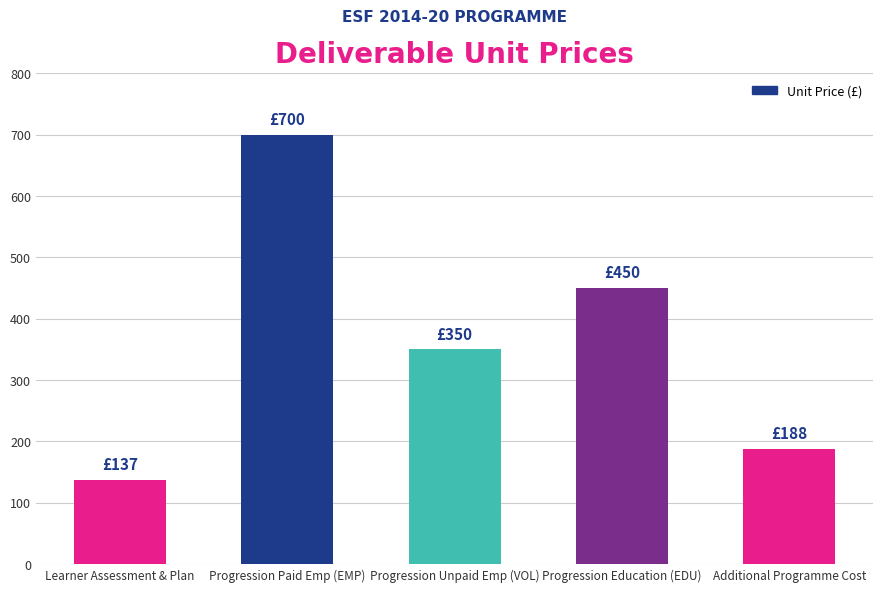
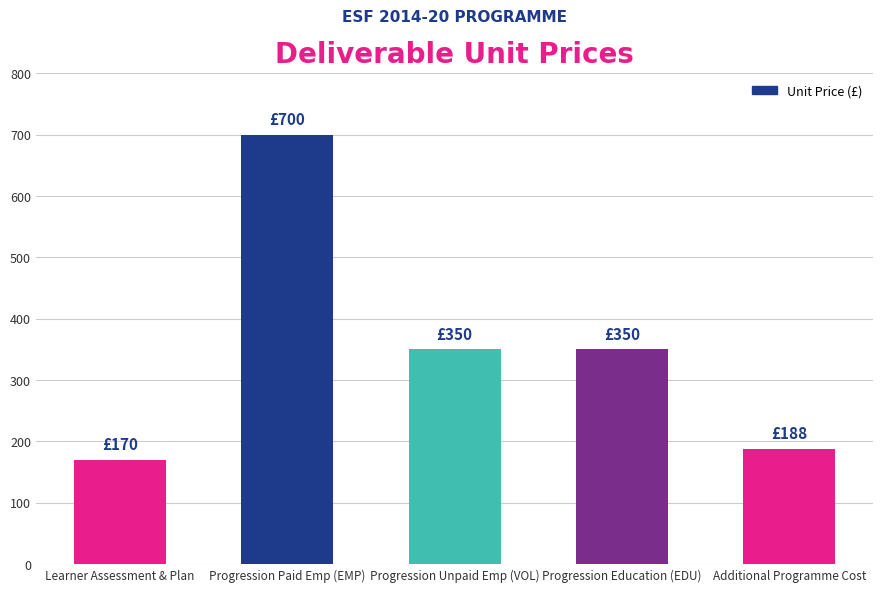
  {
-   "Learner Assessment & Plan": "£137",
+   "Learner Assessment & Plan": "£170",
    "Progression Paid Emp (EMP)": "£700",
    "Progression Unpaid Emp (VOL)": "£350",
-   "Progression Education (EDU)": "£450",
+   "Progression Education (EDU)": "£350",
    "Additional Programme Cost": "£188"
  }
